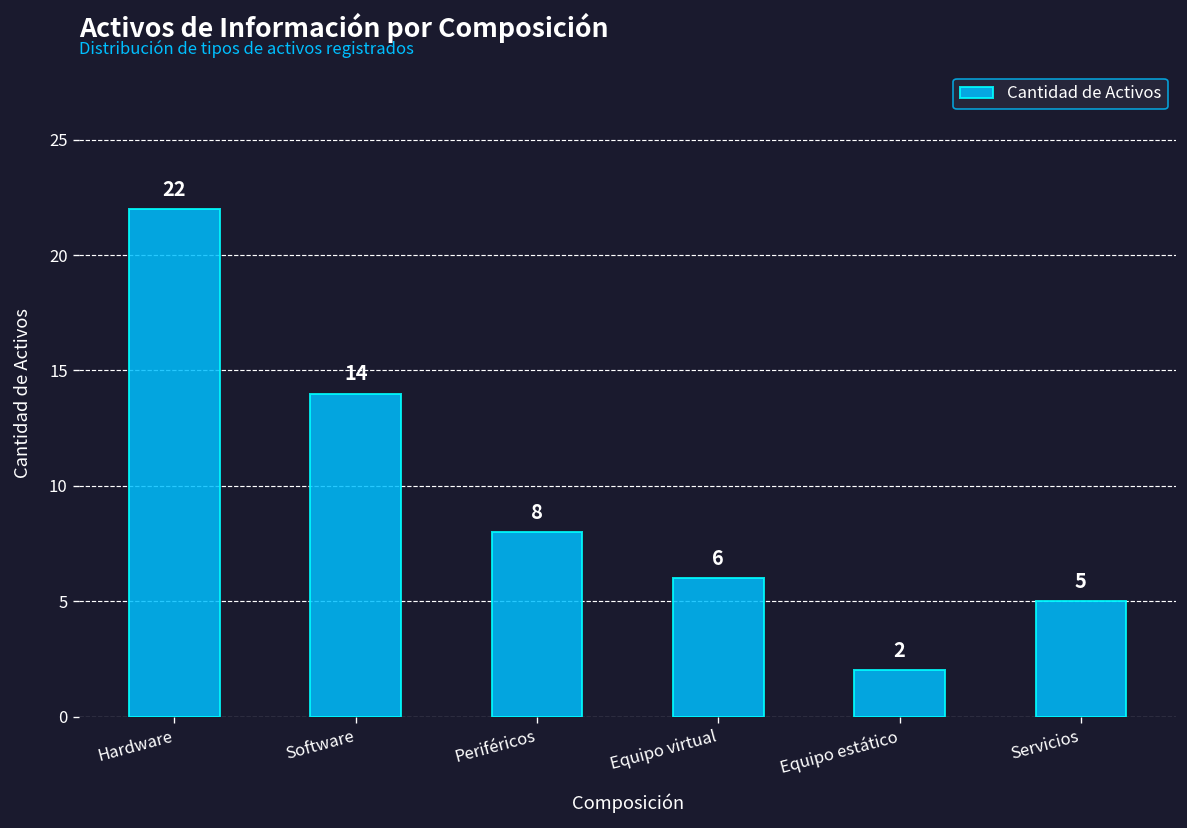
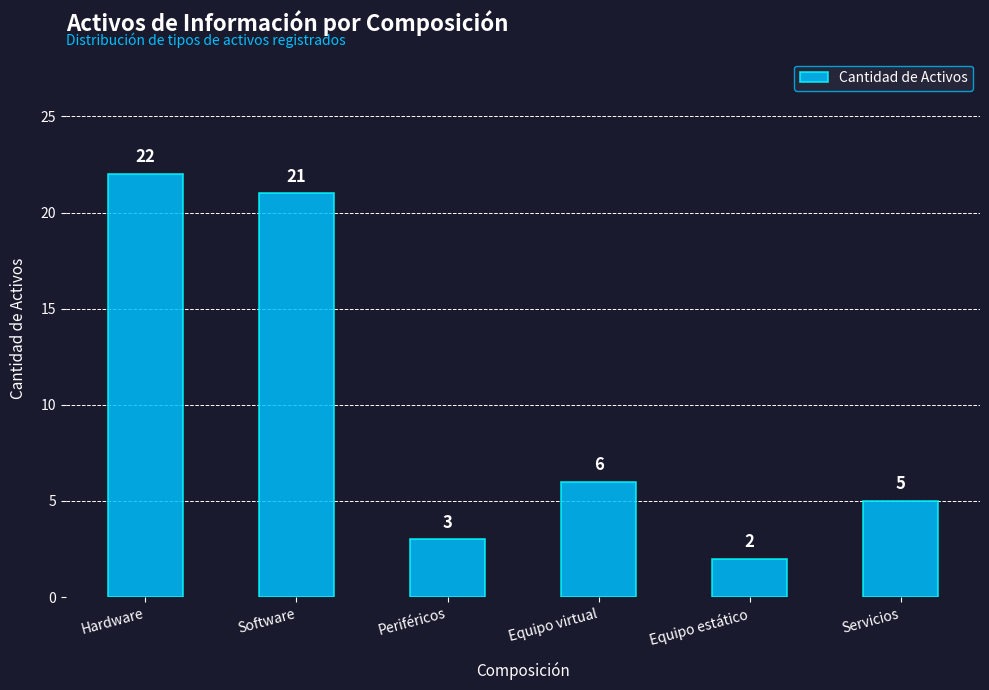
  {
    "Hardware": 22,
-   "Software": 14,
-   "Periféricos": 8,
+   "Software": 21,
+   "Periféricos": 3,
    "Equipo virtual": 6,
    "Equipo estático": 2,
    "Servicios": 5
  }
